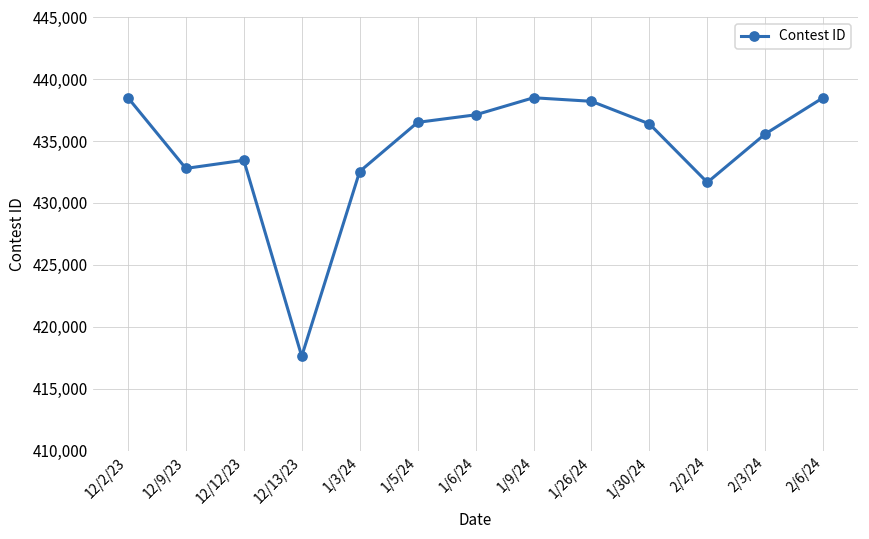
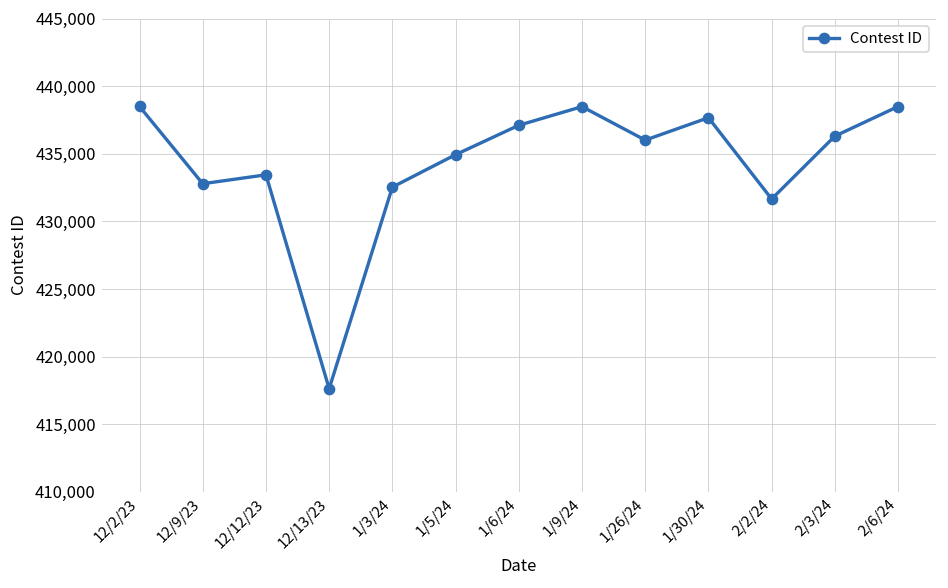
  {
    "12/2/23": "438,500",
    "12/9/23": "432,800",
    "12/12/23": "433,400",
    "12/13/23": "417,600",
    "1/3/24": "432,500",
-   "1/5/24": "436,500",
+   "1/5/24": "434,900",
    "1/6/24": "437,100",
    "1/9/24": "438,500",
-   "1/26/24": "438,200",
-   "1/30/24": "436,400",
+   "1/26/24": "436,000",
+   "1/30/24": "437,700",
    "2/2/24": "431,700",
-   "2/3/24": "435,600",
+   "2/3/24": "436,300",
    "2/6/24": "438,500"
  }
